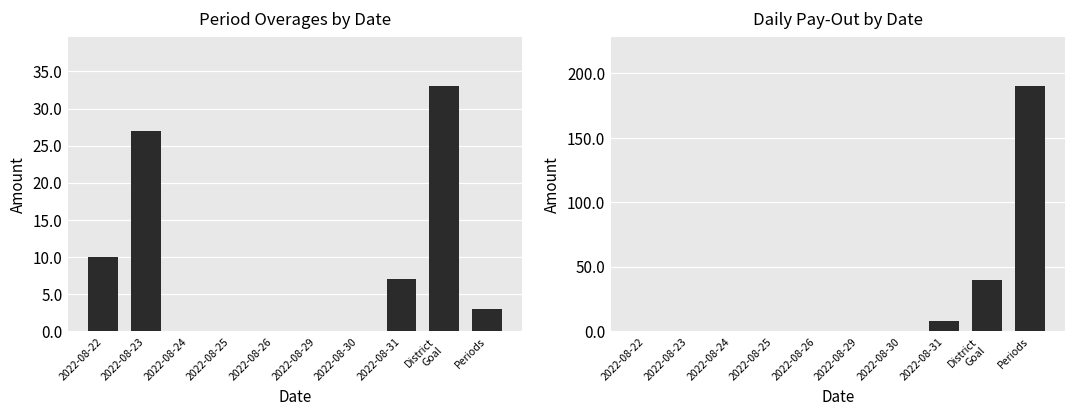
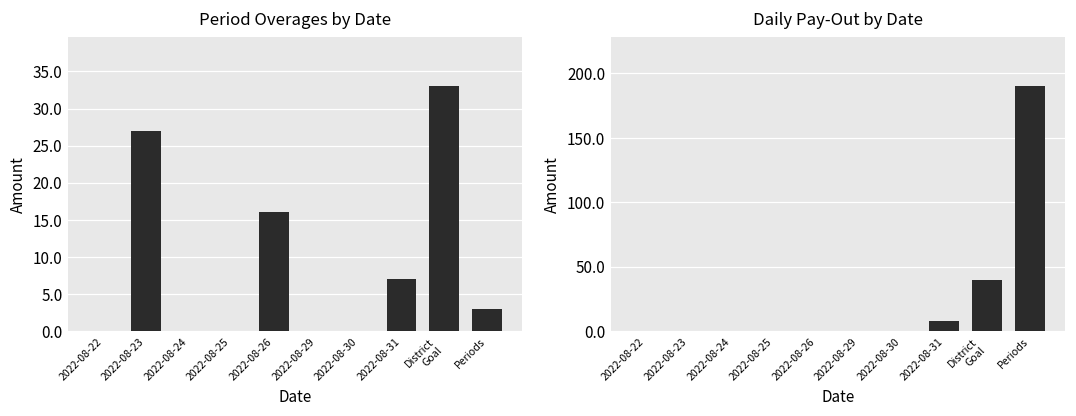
  {
    "Period Overages by Date": {
-     "2022-08-22": 10,
+     "2022-08-22": 0,
      "2022-08-23": 27,
      "2022-08-24": 0,
      "2022-08-25": 0,
-     "2022-08-26": 0,
+     "2022-08-26": 16,
      "2022-08-29": 0,
      "2022-08-30": 0,
      "2022-08-31": 7,
      "District Goal": 33,
      "Periods": 3
    },
    "Daily Pay-Out by Date": {
      "2022-08-22": 0,
      "2022-08-23": 0,
      "2022-08-24": 0,
      "2022-08-25": 0,
      "2022-08-26": 0,
      "2022-08-29": 0,
      "2022-08-30": 0,
      "2022-08-31": 8,
      "District Goal": 40,
      "Periods": 190
    }
  }
